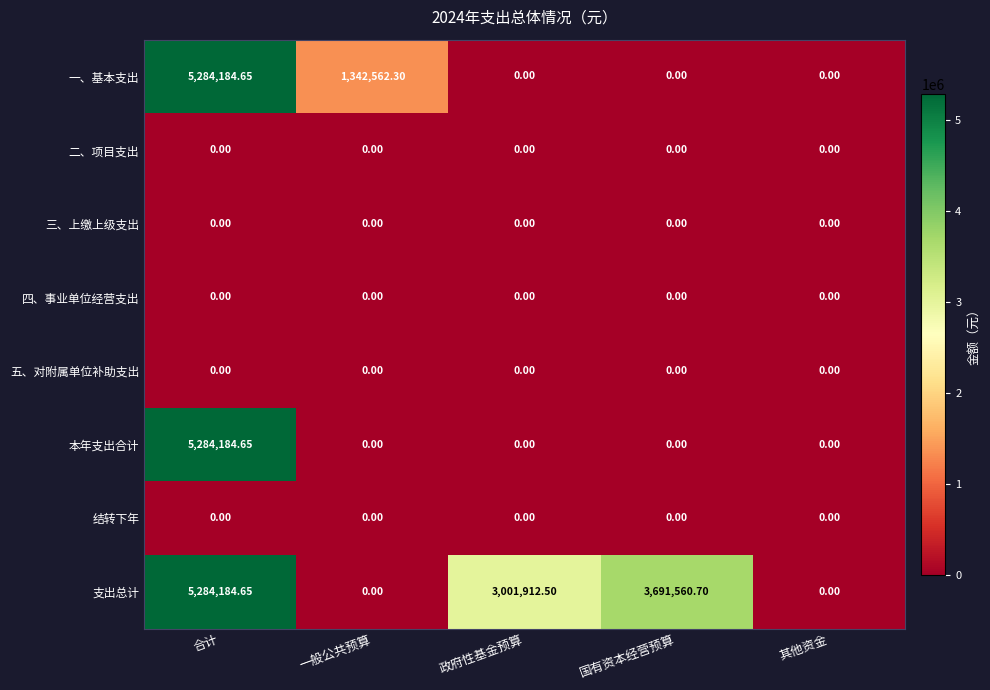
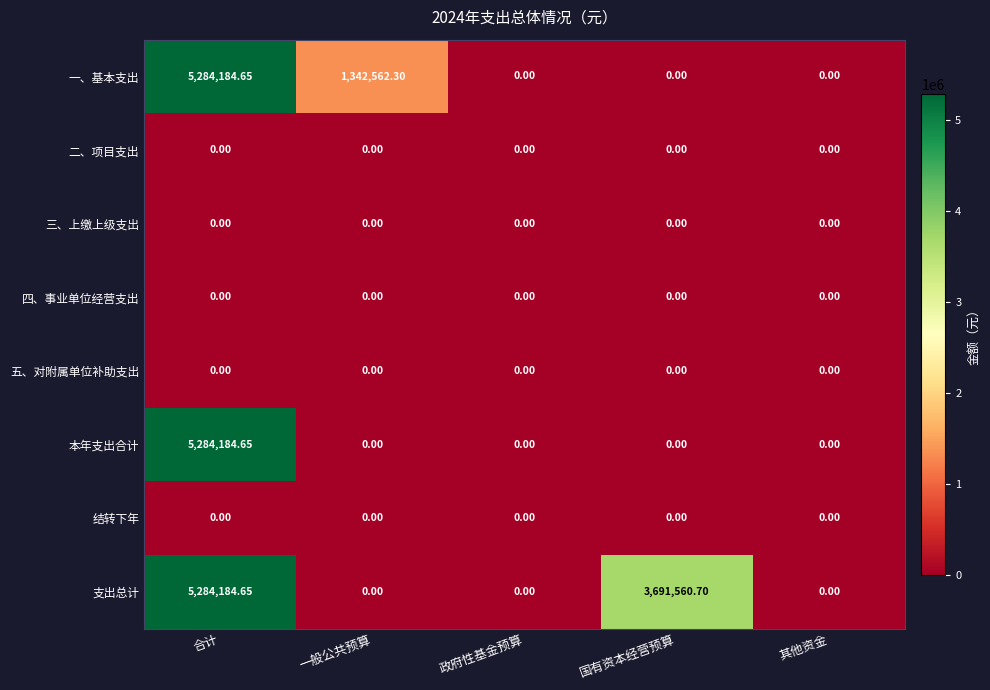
  {
    "一、基本支出": {
      "合计": "5,284,184.65",
      "一般公共预算": "1,342,562.30",
      "政府性基金预算": "0.00",
      "国有资本经营预算": "0.00",
      "其他资金": "0.00"
    },
    "二、项目支出": {
      "合计": "0.00",
      "一般公共预算": "0.00",
      "政府性基金预算": "0.00",
      "国有资本经营预算": "0.00",
      "其他资金": "0.00"
    },
    "三、上缴上级支出": {
      "合计": "0.00",
      "一般公共预算": "0.00",
      "政府性基金预算": "0.00",
      "国有资本经营预算": "0.00",
      "其他资金": "0.00"
    },
    "四、事业单位经营支出": {
      "合计": "0.00",
      "一般公共预算": "0.00",
      "政府性基金预算": "0.00",
      "国有资本经营预算": "0.00",
      "其他资金": "0.00"
    },
    "五、对附属单位补助支出": {
      "合计": "0.00",
      "一般公共预算": "0.00",
      "政府性基金预算": "0.00",
      "国有资本经营预算": "0.00",
      "其他资金": "0.00"
    },
    "本年支出合计": {
      "合计": "5,284,184.65",
      "一般公共预算": "0.00",
      "政府性基金预算": "0.00",
      "国有资本经营预算": "0.00",
      "其他资金": "0.00"
    },
    "结转下年": {
      "合计": "0.00",
      "一般公共预算": "0.00",
      "政府性基金预算": "0.00",
      "国有资本经营预算": "0.00",
      "其他资金": "0.00"
    },
    "支出总计": {
      "合计": "5,284,184.65",
      "一般公共预算": "0.00",
-     "政府性基金预算": "3,001,912.50",
+     "政府性基金预算": "0.00",
      "国有资本经营预算": "3,691,560.70",
      "其他资金": "0.00"
    }
  }
